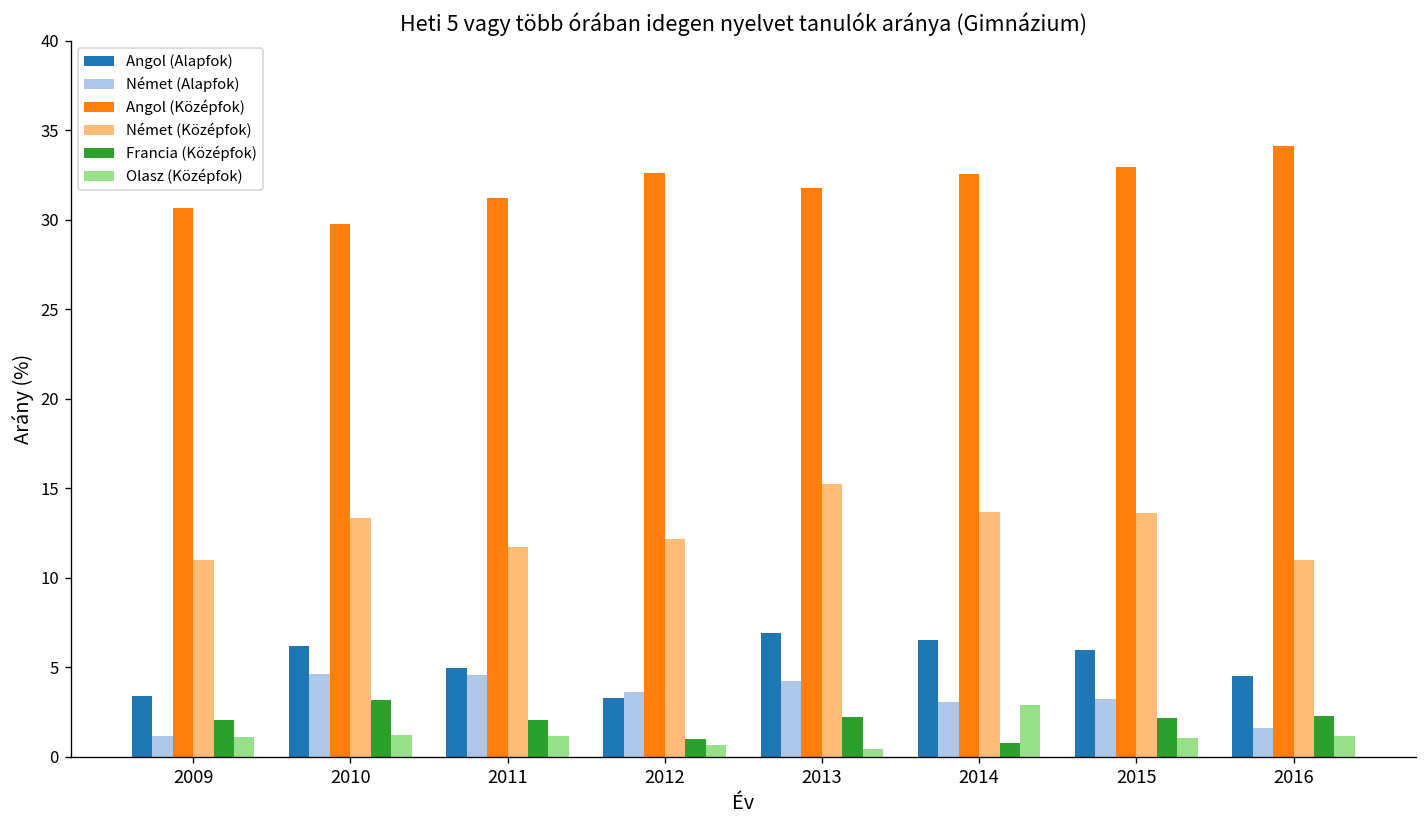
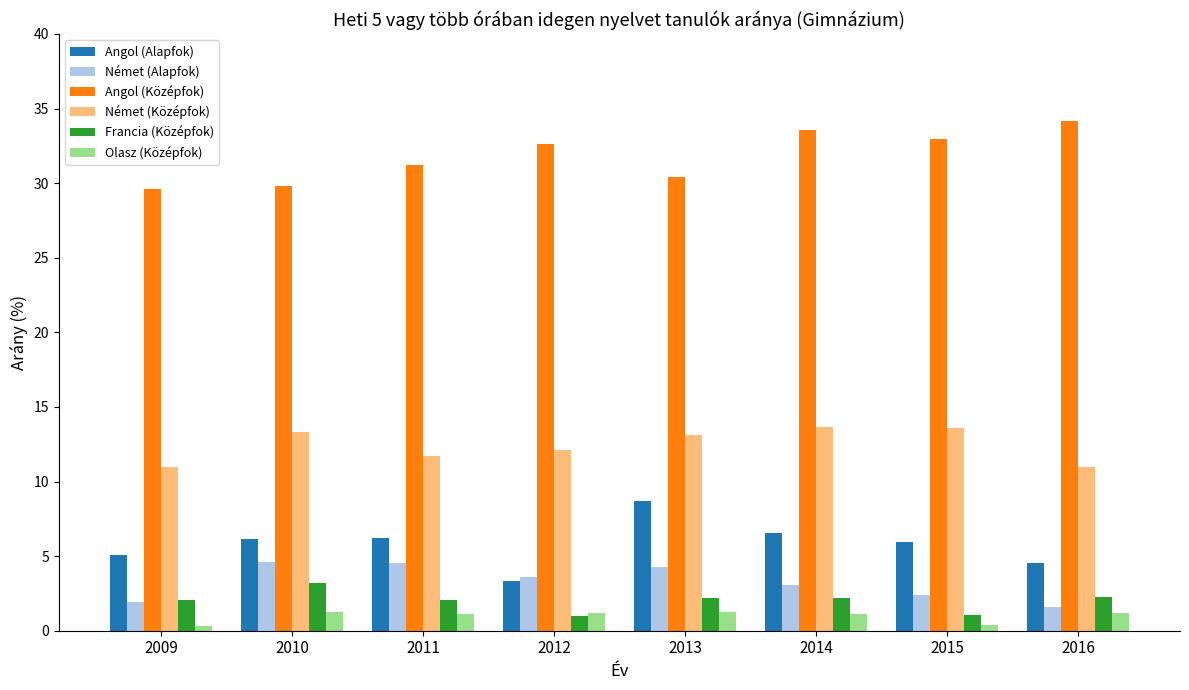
  {
    "Angol (Alapfok)": {
-     "2009": 3.4,
+     "2009": 5.1,
      "2010": 6.2,
-     "2011": 5.0,
+     "2011": 6.2,
      "2012": 3.3,
-     "2013": 6.9,
+     "2013": 8.7,
      "2014": 6.5,
      "2015": 6.0,
      "2016": 4.5
    },
    "Német (Alapfok)": {
-     "2009": 1.2,
+     "2009": 1.9,
      "2010": 4.6,
      "2011": 4.6,
      "2012": 3.6,
      "2013": 4.2,
      "2014": 3.1,
-     "2015": 3.3,
+     "2015": 2.4,
      "2016": 1.6
    },
    "Angol (Középfok)": {
-     "2009": 30.7,
+     "2009": 29.6,
      "2010": 29.8,
      "2011": 31.2,
      "2012": 32.6,
-     "2013": 31.8,
-     "2014": 32.6,
+     "2013": 30.4,
+     "2014": 33.6,
      "2015": 33.0,
      "2016": 34.1
    },
    "Német (Középfok)": {
      "2009": 11.0,
      "2010": 13.3,
      "2011": 11.7,
      "2012": 12.1,
-     "2013": 15.3,
+     "2013": 13.1,
      "2014": 13.7,
      "2015": 13.6,
      "2016": 11.0
    },
    "Francia (Középfok)": {
      "2009": 2.1,
      "2010": 3.2,
      "2011": 2.0,
      "2012": 1.0,
      "2013": 2.2,
-     "2014": 0.8,
-     "2015": 2.2,
+     "2014": 2.2,
+     "2015": 1.1,
      "2016": 2.3
    },
    "Olasz (Középfok)": {
-     "2009": 1.1,
+     "2009": 0.3,
      "2010": 1.2,
      "2011": 1.2,
-     "2012": 0.7,
-     "2013": 0.5,
-     "2014": 2.9,
-     "2015": 1.1,
+     "2012": 1.2,
+     "2013": 1.2,
+     "2014": 1.1,
+     "2015": 0.4,
      "2016": 1.2
    }
  }
